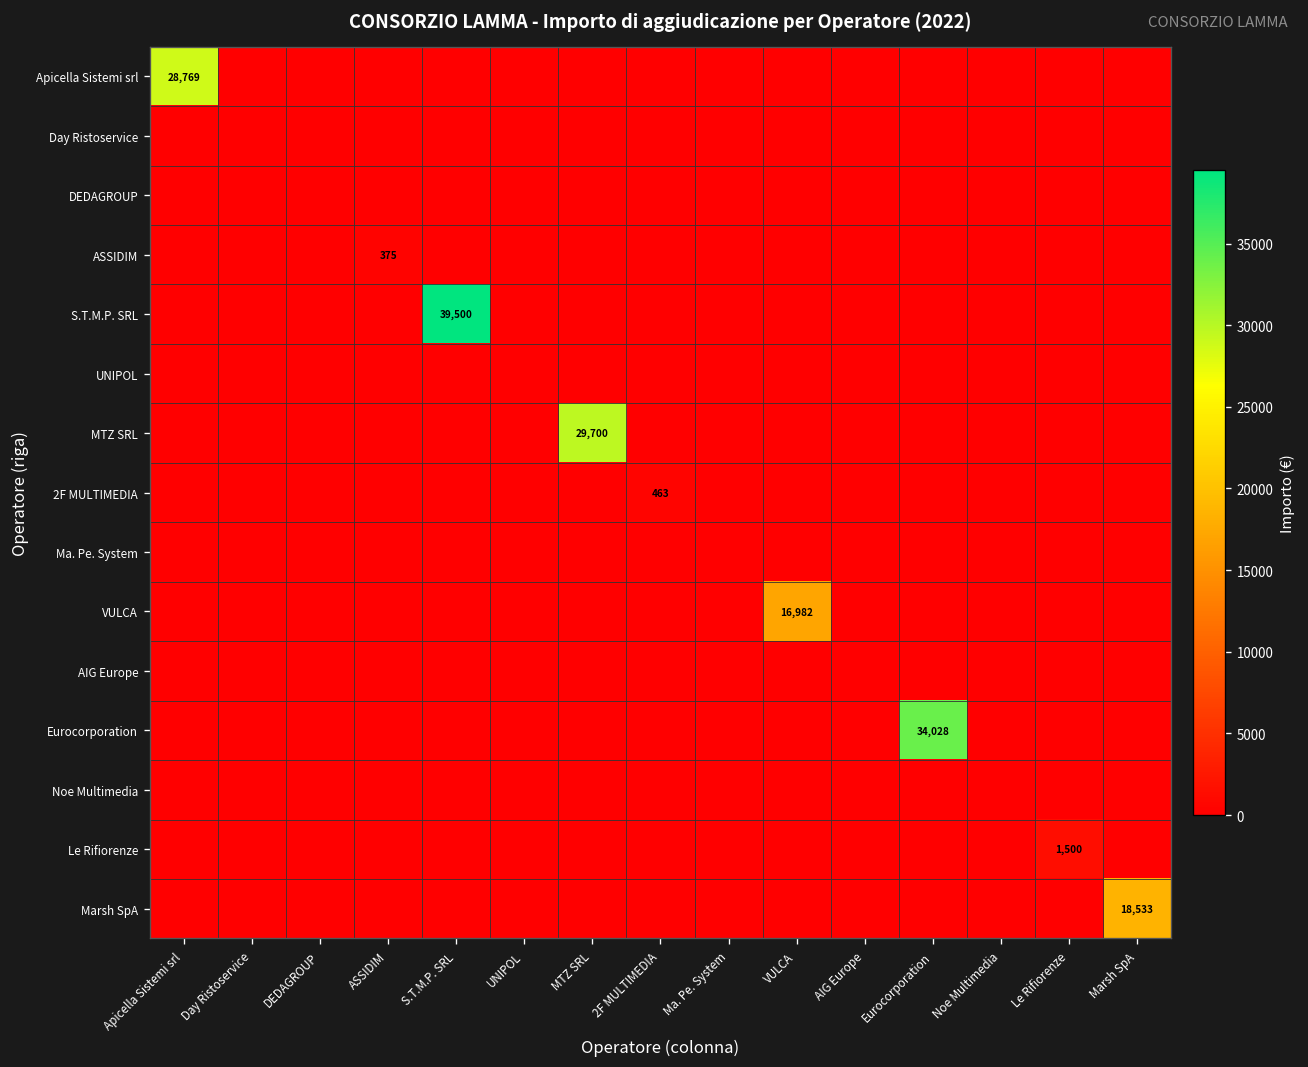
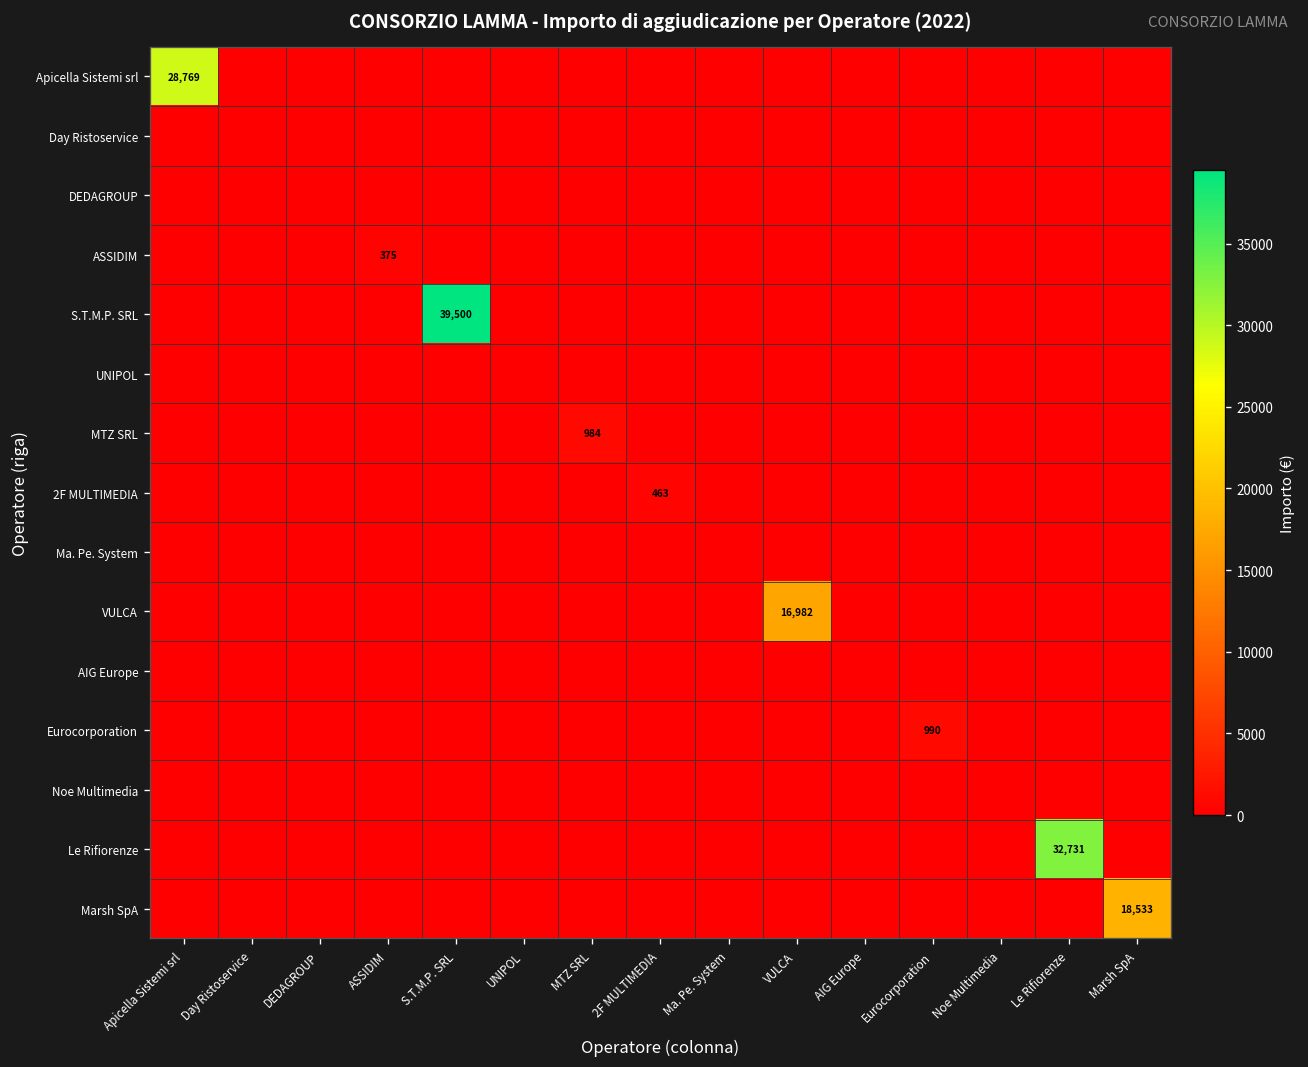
  {
    "Apicella Sistemi srl": {
      "Apicella Sistemi srl": "28,769"
    },
    "ASSIDIM": {
      "ASSIDIM": "375"
    },
    "S.T.M.P. SRL": {
      "S.T.M.P. SRL": "39,500"
    },
    "MTZ SRL": {
-     "MTZ SRL": "29,700"
+     "MTZ SRL": "984"
    },
    "2F MULTIMEDIA": {
      "2F MULTIMEDIA": "463"
    },
    "VULCA": {
      "VULCA": "16,982"
    },
    "Eurocorporation": {
-     "Eurocorporation": "34,028"
+     "Eurocorporation": "990"
    },
    "Le Rifiorenze": {
-     "Le Rifiorenze": "1,500"
+     "Le Rifiorenze": "32,731"
    },
    "Marsh SpA": {
      "Marsh SpA": "18,533"
    }
  }
